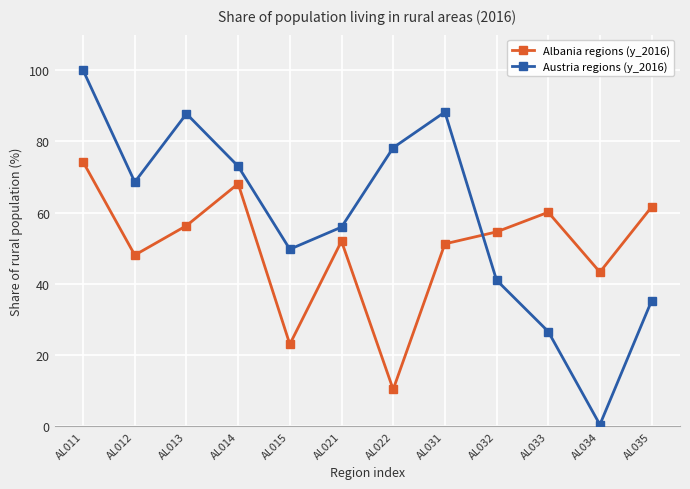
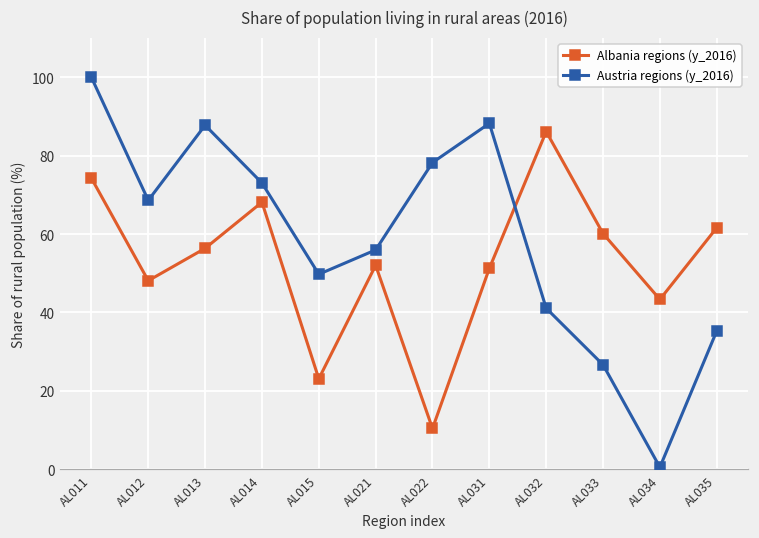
  {
    "Albania regions (y_2016)": {
      "AL011": 74,
      "AL012": 48,
      "AL013": 56,
      "AL014": 68,
      "AL015": 23,
      "AL021": 52,
      "AL022": 10,
      "AL031": 51,
-     "AL032": 55,
+     "AL032": 86,
      "AL033": 60,
      "AL034": 43,
      "AL035": 62
    },
    "Austria regions (y_2016)": {
      "AL011": 100,
      "AL012": 69,
      "AL013": 88,
      "AL014": 73,
      "AL015": 50,
      "AL021": 56,
      "AL022": 78,
      "AL031": 88,
      "AL032": 41,
      "AL033": 27,
      "AL034": 0,
      "AL035": 35
    }
  }
